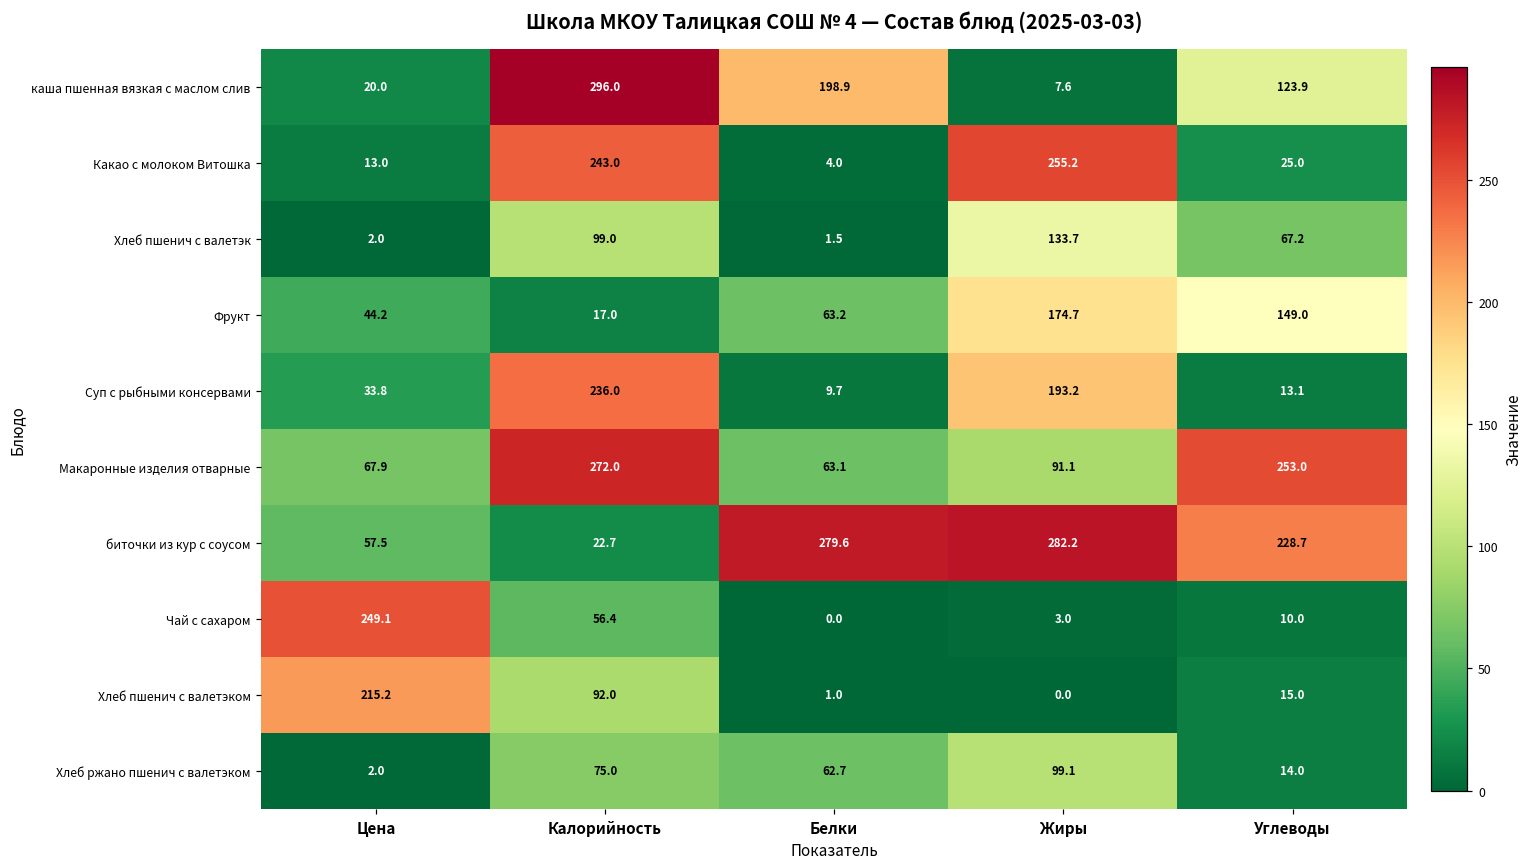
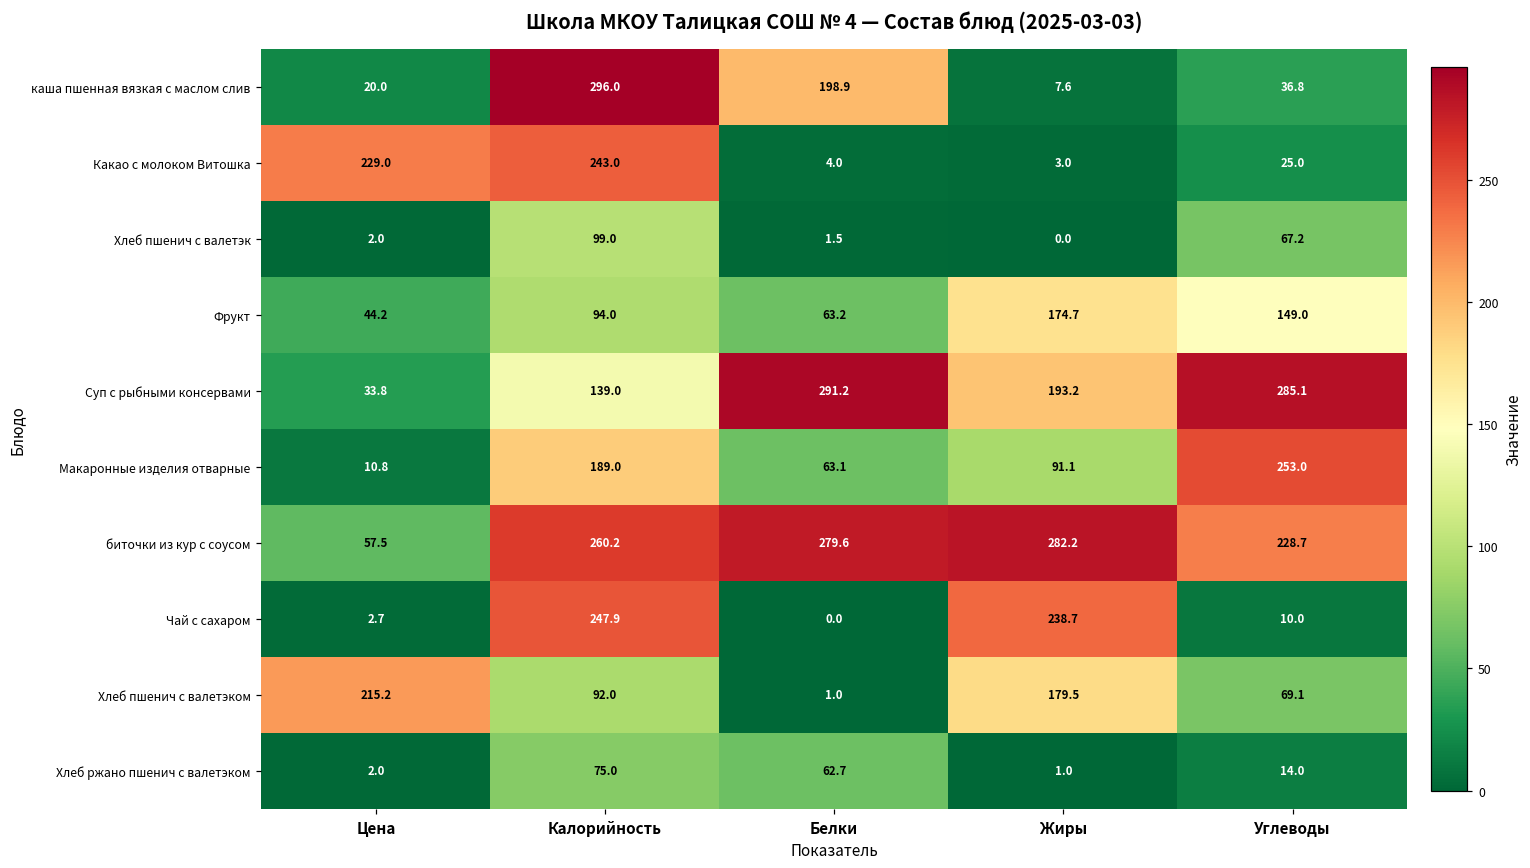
  {
    "каша пшенная вязкая с маслом слив": {
      "Цена": 20.0,
      "Калорийность": 296.0,
      "Белки": 198.9,
      "Жиры": 7.6,
-     "Углеводы": 123.9
+     "Углеводы": 36.8
    },
    "Какао с молоком Витошка": {
-     "Цена": 13.0,
+     "Цена": 229.0,
      "Калорийность": 243.0,
      "Белки": 4.0,
-     "Жиры": 255.2,
+     "Жиры": 3.0,
      "Углеводы": 25.0
    },
    "Хлеб пшенич с валетэк": {
      "Цена": 2.0,
      "Калорийность": 99.0,
      "Белки": 1.5,
-     "Жиры": 133.7,
+     "Жиры": 0.0,
      "Углеводы": 67.2
    },
    "Фрукт": {
      "Цена": 44.2,
-     "Калорийность": 17.0,
+     "Калорийность": 94.0,
      "Белки": 63.2,
      "Жиры": 174.7,
      "Углеводы": 149.0
    },
    "Суп с рыбными консервами": {
      "Цена": 33.8,
-     "Калорийность": 236.0,
-     "Белки": 9.7,
+     "Калорийность": 139.0,
+     "Белки": 291.2,
      "Жиры": 193.2,
-     "Углеводы": 13.1
+     "Углеводы": 285.1
    },
    "Макаронные изделия отварные": {
-     "Цена": 67.9,
-     "Калорийность": 272.0,
+     "Цена": 10.8,
+     "Калорийность": 189.0,
      "Белки": 63.1,
      "Жиры": 91.1,
      "Углеводы": 253.0
    },
    "биточки из кур с соусом": {
      "Цена": 57.5,
-     "Калорийность": 22.7,
+     "Калорийность": 260.2,
      "Белки": 279.6,
      "Жиры": 282.2,
      "Углеводы": 228.7
    },
    "Чай с сахаром": {
-     "Цена": 249.1,
-     "Калорийность": 56.4,
+     "Цена": 2.7,
+     "Калорийность": 247.9,
      "Белки": 0.0,
-     "Жиры": 3.0,
+     "Жиры": 238.7,
      "Углеводы": 10.0
    },
    "Хлеб пшенич с валетэком": {
      "Цена": 215.2,
      "Калорийность": 92.0,
      "Белки": 1.0,
-     "Жиры": 0.0,
-     "Углеводы": 15.0
+     "Жиры": 179.5,
+     "Углеводы": 69.1
    },
    "Хлеб ржано пшенич с валетэком": {
      "Цена": 2.0,
      "Калорийность": 75.0,
      "Белки": 62.7,
-     "Жиры": 99.1,
+     "Жиры": 1.0,
      "Углеводы": 14.0
    }
  }
